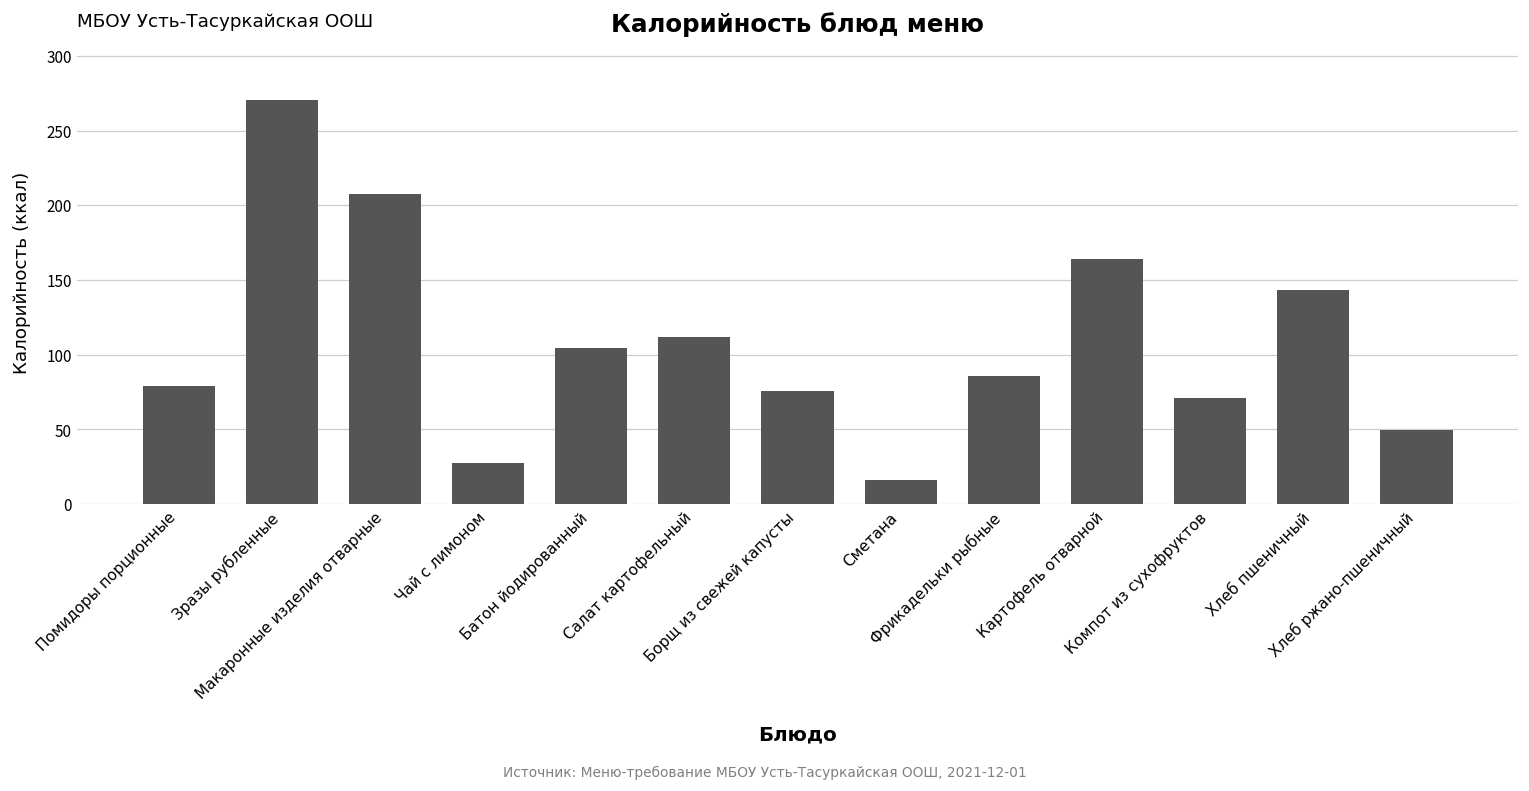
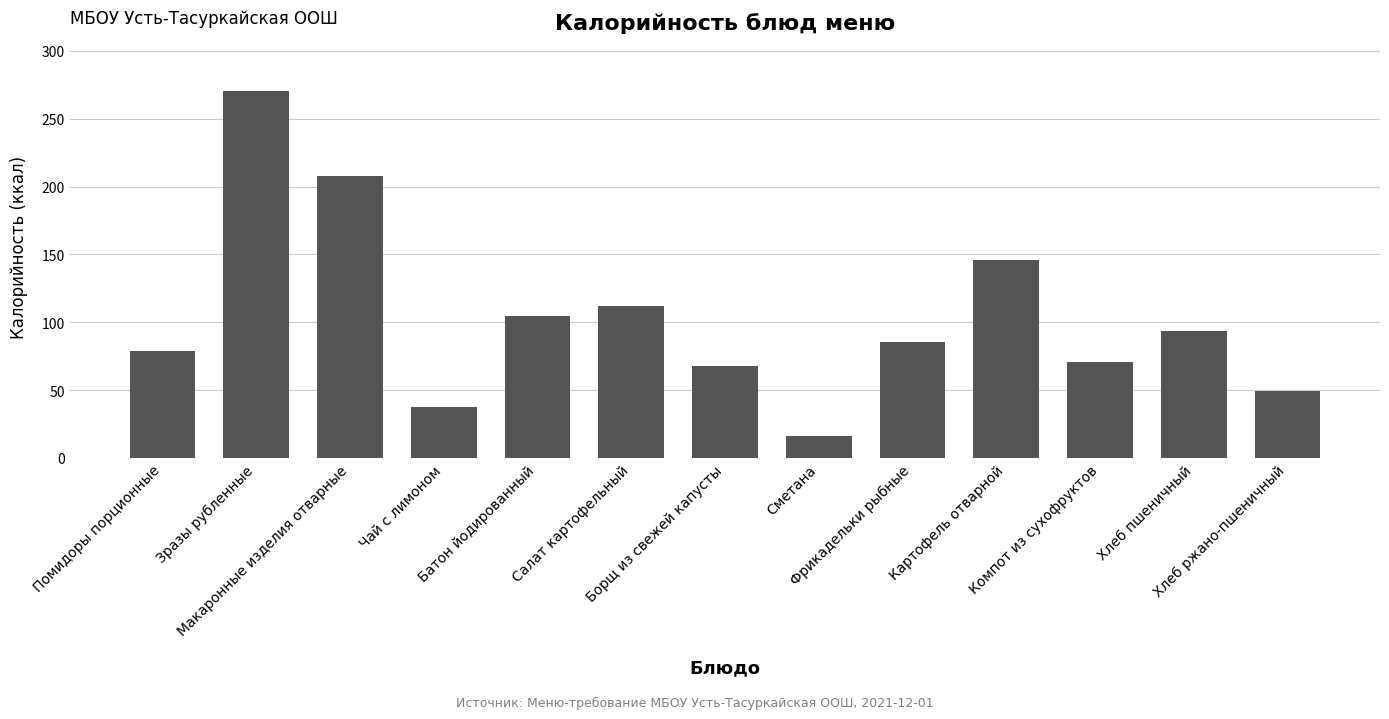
  {
    "Помидоры порционные": 79,
    "Зразы рубленные": 270,
    "Макаронные изделия отварные": 207,
-   "Чай с лимоном": 28,
+   "Чай с лимоном": 38,
    "Батон йодированный": 104,
    "Салат картофельный": 112,
-   "Борщ из свежей капусты": 76,
+   "Борщ из свежей капусты": 68,
    "Сметана": 16,
    "Фрикадельки рыбные": 86,
-   "Картофель отварной": 164,
+   "Картофель отварной": 146,
    "Компот из сухофруктов": 71,
-   "Хлеб пшеничный": 143,
+   "Хлеб пшеничный": 94,
    "Хлеб ржано-пшеничный": 50
  }
